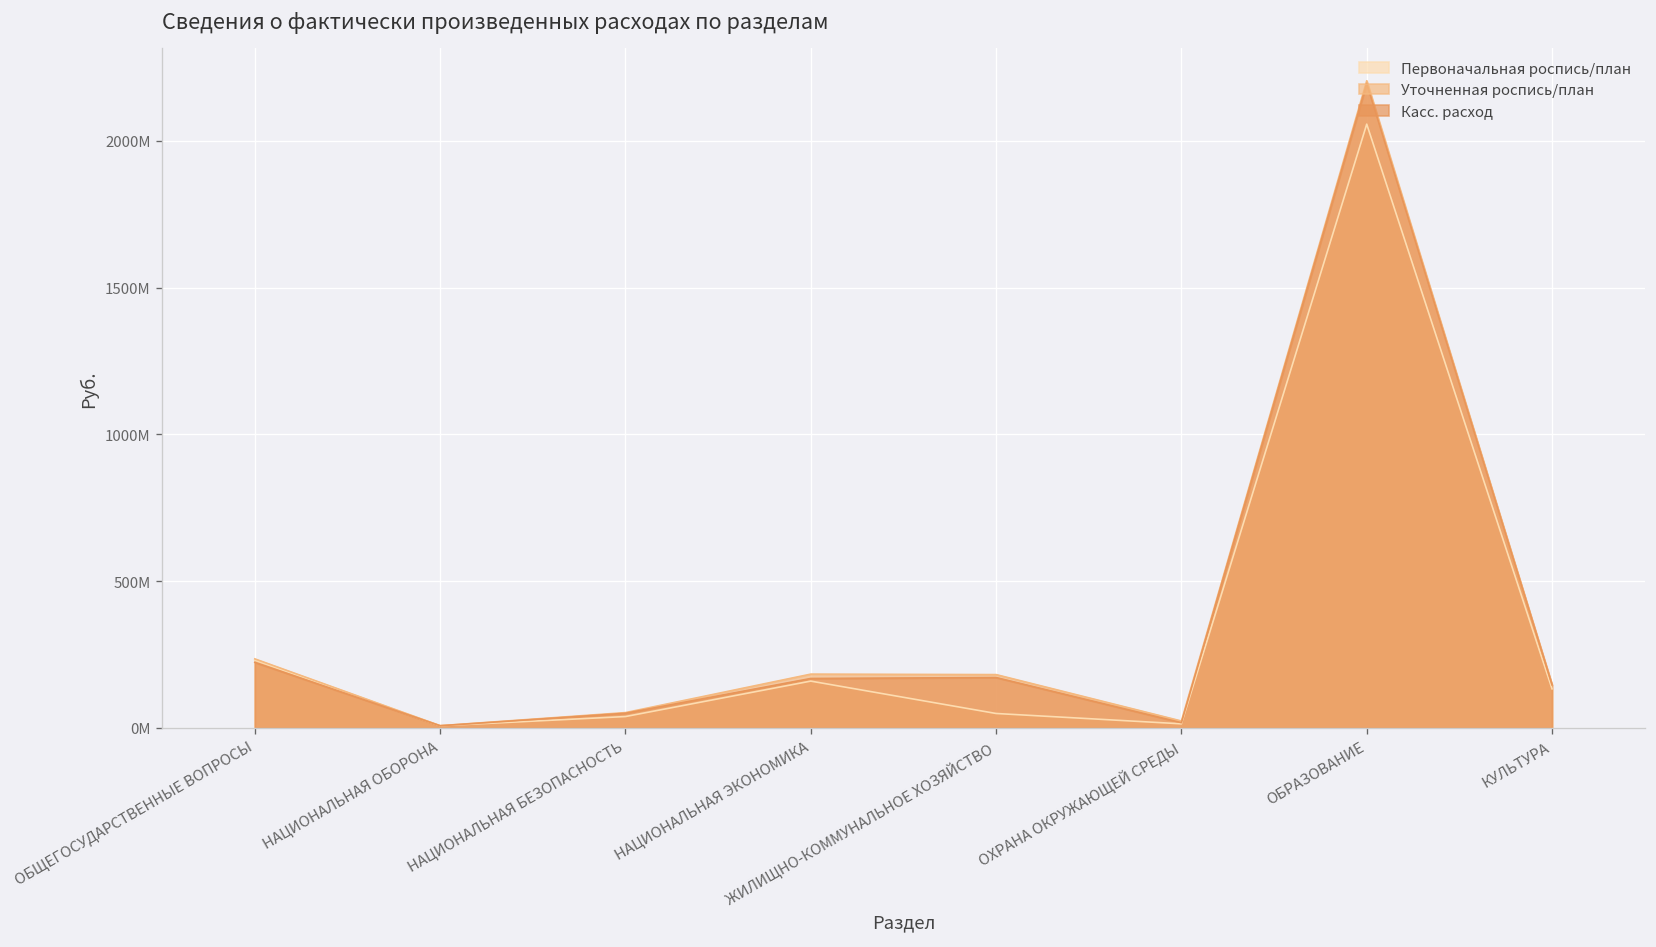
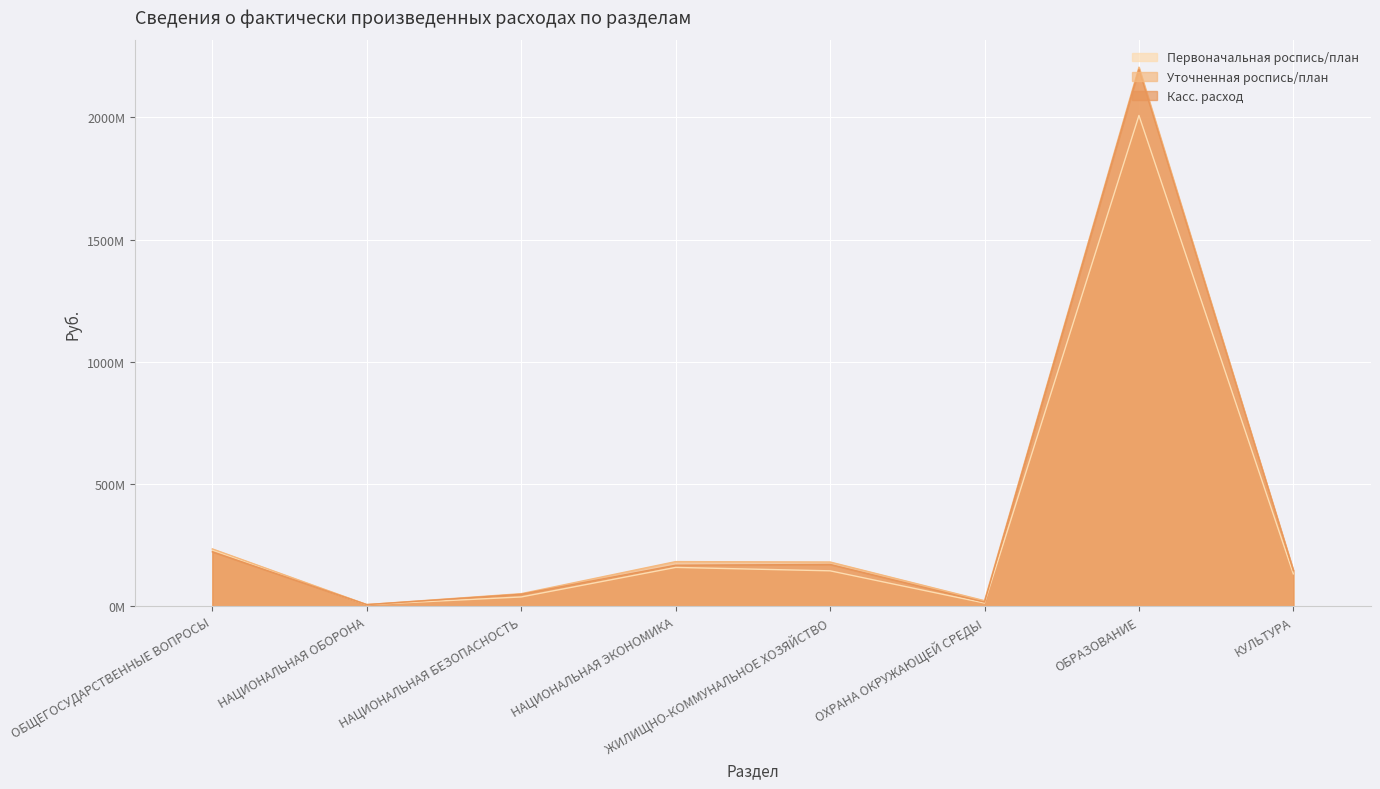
  {
    "Первоначальная роспись/план": {
      "НАЦИОНАЛЬНАЯ БЕЗОПАСНОСТЬ": 40000000,
-     "ЖИЛИЩНО-КОММУНАЛЬНОЕ ХОЗЯЙСТВО": 50000000,
-     "ОБРАЗОВАНИЕ": 2060000000,
+     "ЖИЛИЩНО-КОММУНАЛЬНОЕ ХОЗЯЙСТВО": 150000000,
+     "ОБРАЗОВАНИЕ": 2010000000,
      "КУЛЬТУРА": 130000000
    }
  }
